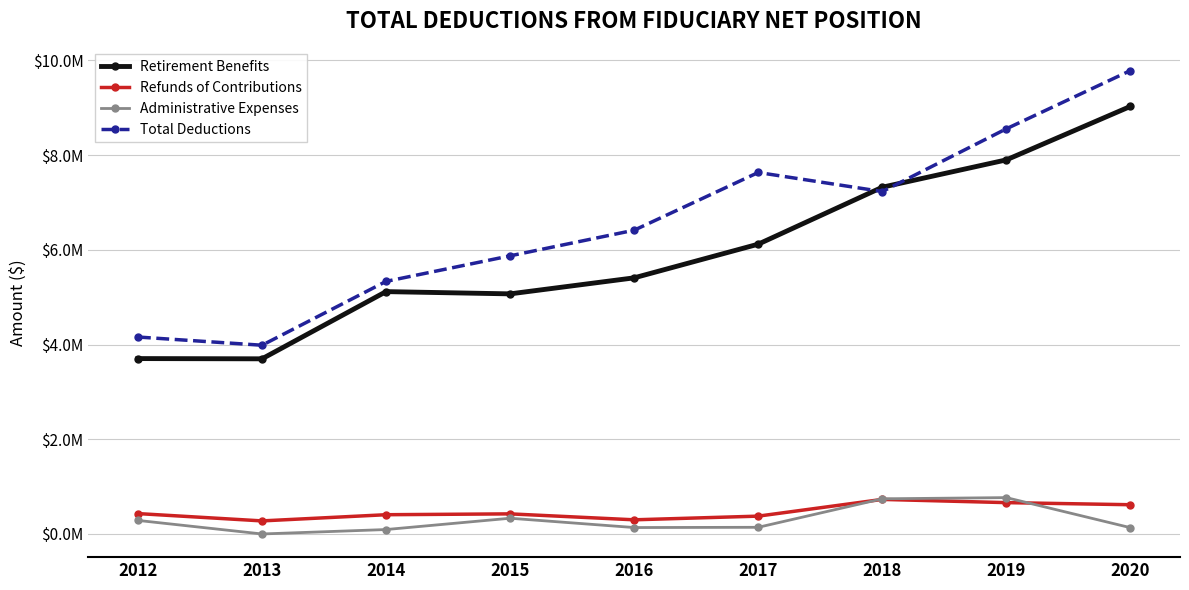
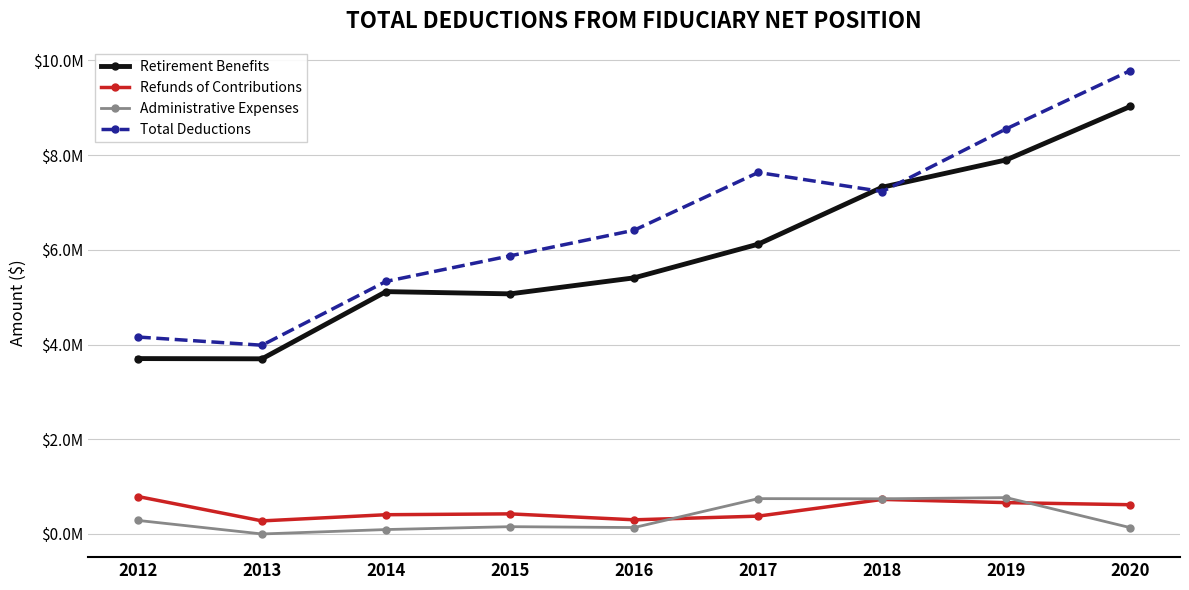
  {
    "Retirement Benefits": {
      "2012": "$3700000",
      "2013": "$3700000",
      "2014": "$5100000",
      "2015": "$5100000",
      "2016": "$5400000",
      "2017": "$6100000",
      "2018": "$7300000",
      "2019": "$7900000",
      "2020": "$9000000"
    },
    "Refunds of Contributions": {
-     "2012": "$400000",
+     "2012": "$800000",
      "2013": "$300000",
      "2014": "$400000",
      "2015": "$400000",
      "2016": "$300000",
      "2017": "$400000",
      "2019": "$700000",
      "2020": "$600000"
    },
    "Administrative Expenses": {
      "2012": "$300000",
      "2013": "$0",
      "2014": "$100000",
-     "2015": "$300000",
+     "2015": "$200000",
      "2016": "$100000",
-     "2017": "$100000",
+     "2017": "$700000",
      "2019": "$800000",
      "2020": "$100000"
    },
    "Total Deductions": {
      "2012": "$4200000",
      "2013": "$4000000",
      "2014": "$5300000",
      "2015": "$5900000",
      "2016": "$6400000",
      "2017": "$7600000",
      "2018": "$7200000",
      "2019": "$8600000",
      "2020": "$9800000"
    }
  }
